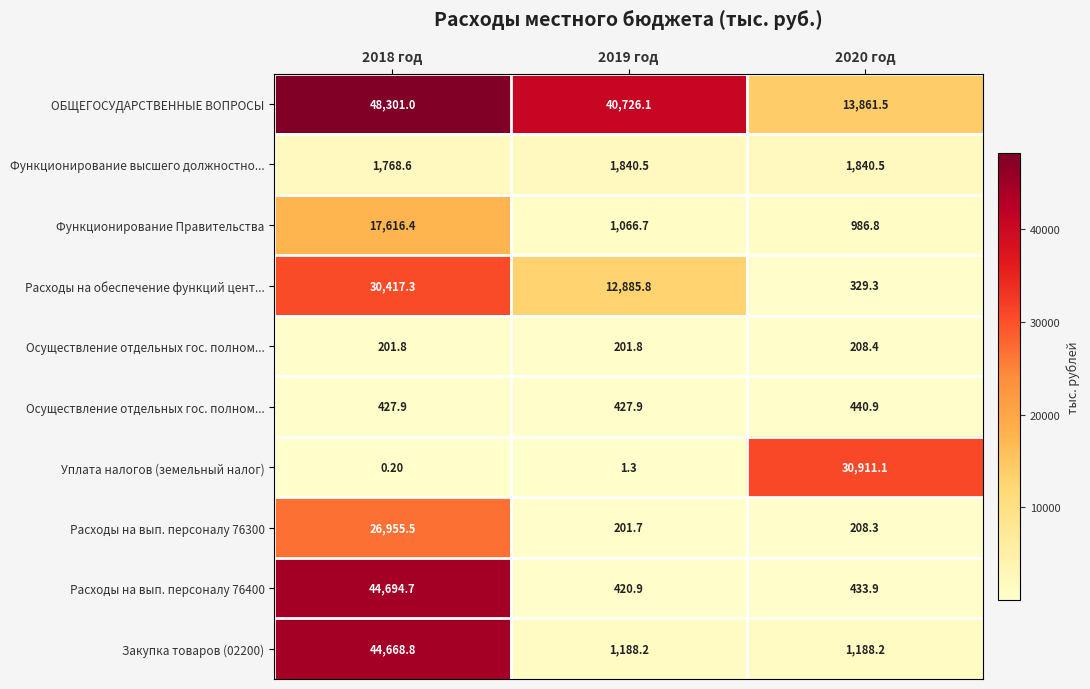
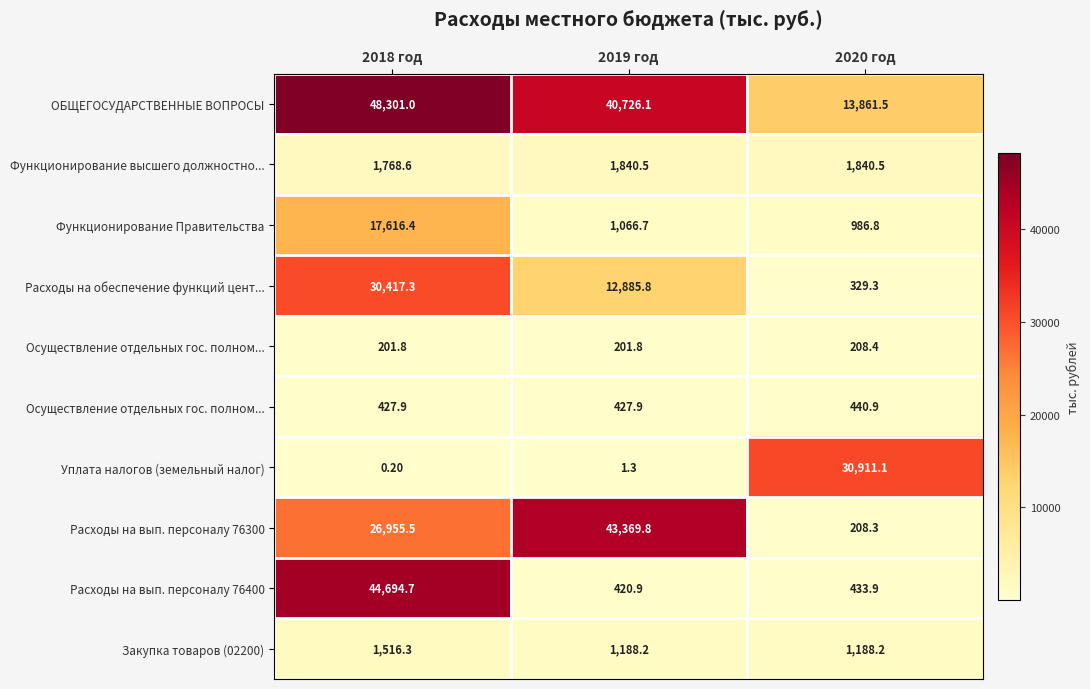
  {
    "ОБЩЕГОСУДАРСТВЕННЫЕ ВОПРОСЫ": {
      "2018 год": "48,301.0",
      "2019 год": "40,726.1",
      "2020 год": "13,861.5"
    },
    "Функционирование высшего должностно...": {
      "2018 год": "1,768.6",
      "2019 год": "1,840.5",
      "2020 год": "1,840.5"
    },
    "Функционирование Правительства": {
      "2018 год": "17,616.4",
      "2019 год": "1,066.7",
      "2020 год": "986.8"
    },
    "Расходы на обеспечение функций цент...": {
      "2018 год": "30,417.3",
      "2019 год": "12,885.8",
      "2020 год": "329.3"
    },
    "Уплата налогов (земельный налог)": {
      "2018 год": "0.20",
      "2019 год": "1.3",
      "2020 год": "30,911.1"
    },
    "Расходы на вып. персоналу 76300": {
      "2018 год": "26,955.5",
-     "2019 год": "201.7",
+     "2019 год": "43,369.8",
      "2020 год": "208.3"
    },
    "Расходы на вып. персоналу 76400": {
      "2018 год": "44,694.7",
      "2019 год": "420.9",
      "2020 год": "433.9"
    },
    "Закупка товаров (02200)": {
-     "2018 год": "44,668.8",
+     "2018 год": "1,516.3",
      "2019 год": "1,188.2",
      "2020 год": "1,188.2"
    }
  }
